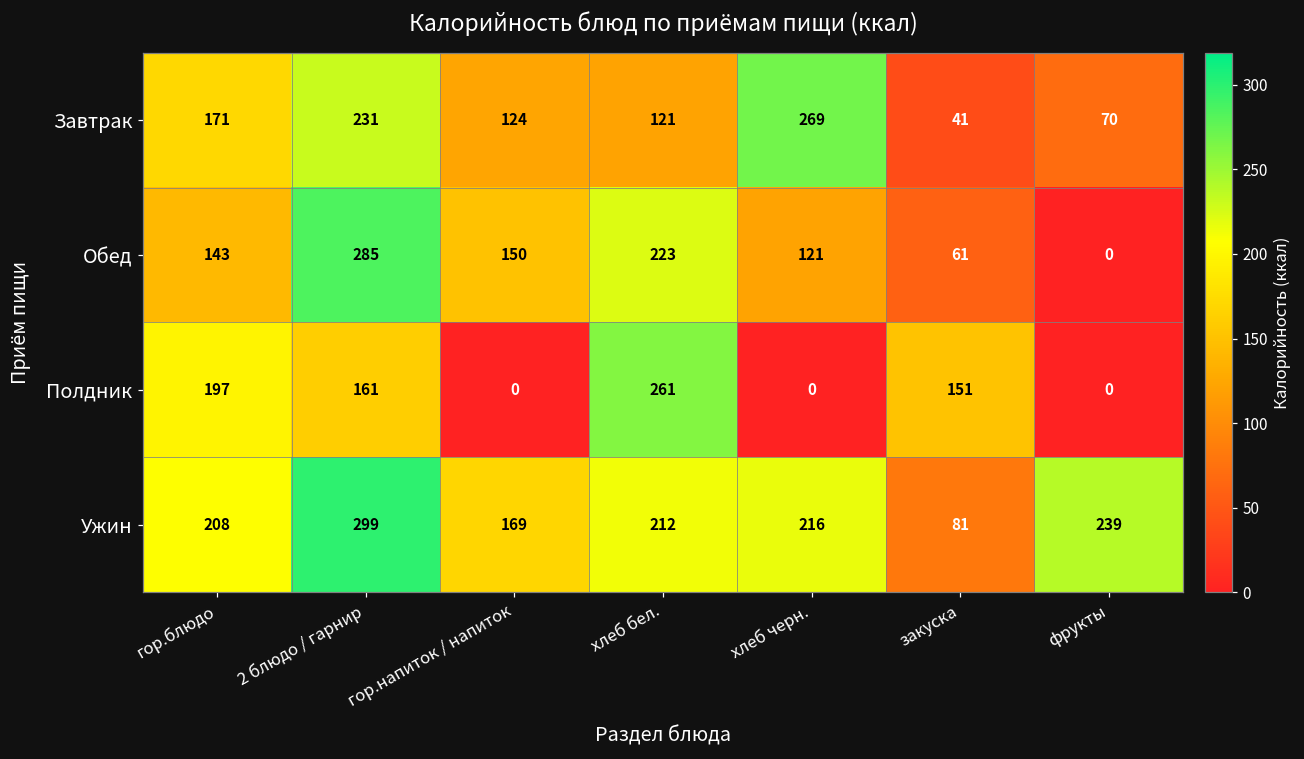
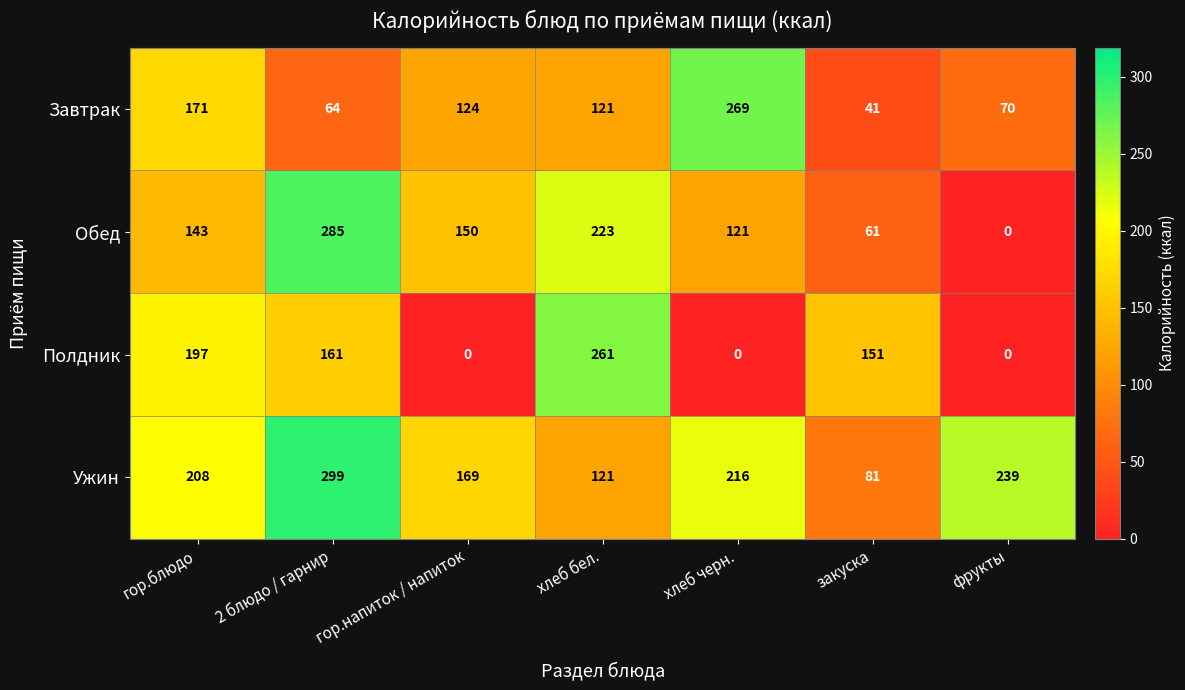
  {
    "Завтрак": {
      "гор.блюдо": 171,
-     "2 блюдо / гарнир": 231,
+     "2 блюдо / гарнир": 64,
      "гор.напиток / напиток": 124,
      "хлеб бел.": 121,
      "хлеб черн.": 269,
      "закуска": 41,
      "фрукты": 70
    },
    "Обед": {
      "гор.блюдо": 143,
      "2 блюдо / гарнир": 285,
      "гор.напиток / напиток": 150,
      "хлеб бел.": 223,
      "хлеб черн.": 121,
      "закуска": 61,
      "фрукты": 0
    },
    "Полдник": {
      "гор.блюдо": 197,
      "2 блюдо / гарнир": 161,
      "гор.напиток / напиток": 0,
      "хлеб бел.": 261,
      "хлеб черн.": 0,
      "закуска": 151,
      "фрукты": 0
    },
    "Ужин": {
      "гор.блюдо": 208,
      "2 блюдо / гарнир": 299,
      "гор.напиток / напиток": 169,
-     "хлеб бел.": 212,
+     "хлеб бел.": 121,
      "хлеб черн.": 216,
      "закуска": 81,
      "фрукты": 239
    }
  }
